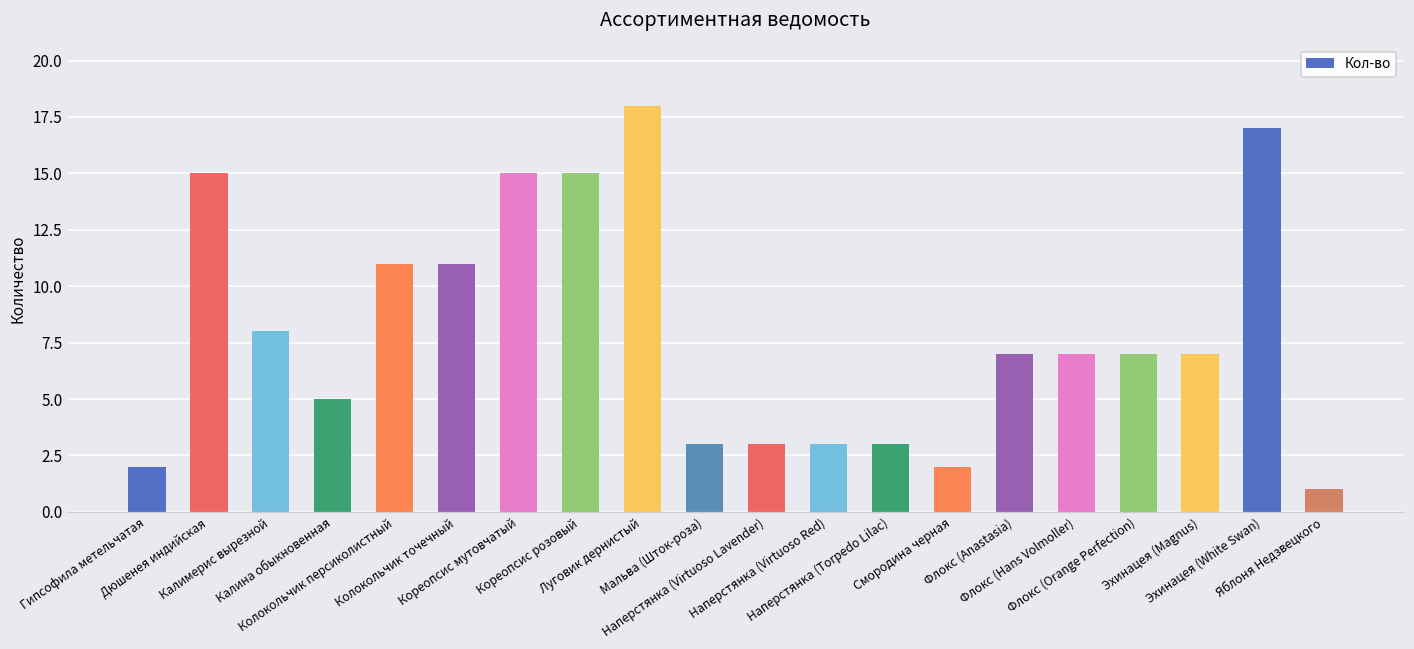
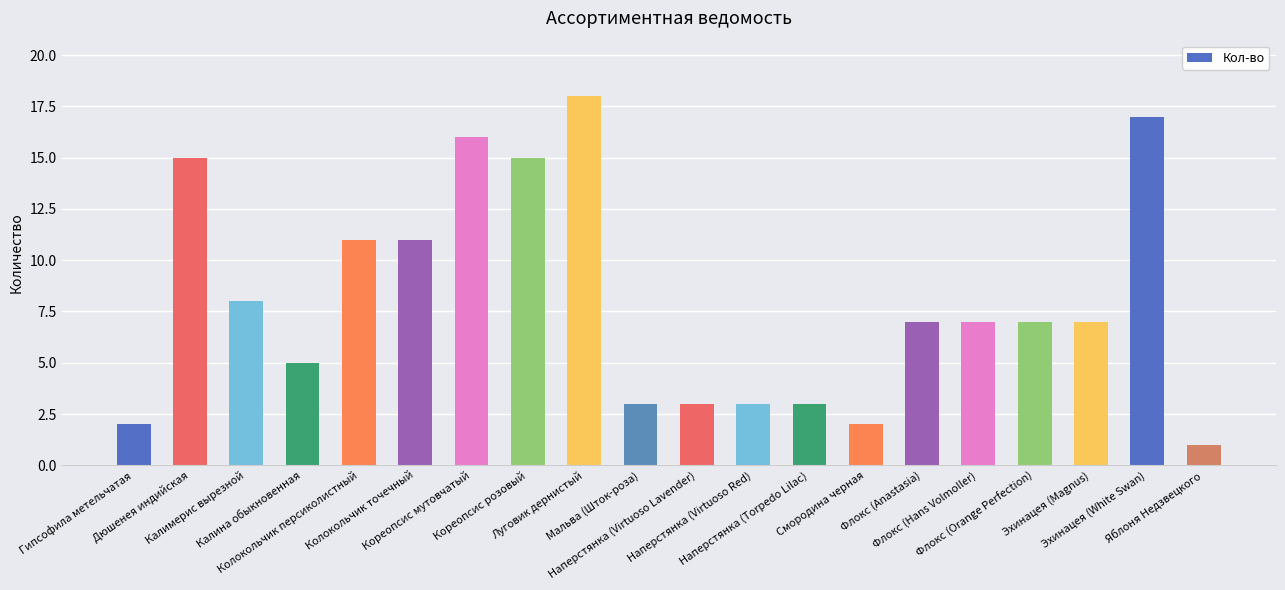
  {
    "Гипсофила метельчатая": 2,
    "Дюшенея индийская": 15,
    "Калимерис вырезной": 8,
    "Калина обыкновенная": 5,
    "Колокольчик персиколистный": 11,
    "Колокольчик точечный": 11,
-   "Кореопсис мутовчатый": 15,
+   "Кореопсис мутовчатый": 16,
    "Кореопсис розовый": 15,
    "Луговик дернистый": 18,
    "Мальва (Шток-роза)": 3,
    "Наперстянка (Virtuoso Lavender)": 3,
    "Наперстянка (Virtuoso Red)": 3,
    "Наперстянка (Torpedo Lilac)": 3,
    "Смородина черная": 2,
    "Флокс (Anastasia)": 7,
    "Флокс (Hans Volmoller)": 7,
    "Флокс (Orange Perfection)": 7,
    "Эхинацея (Magnus)": 7,
    "Эхинацея (White Swan)": 17,
    "Яблоня Недзвецкого": 1
  }
